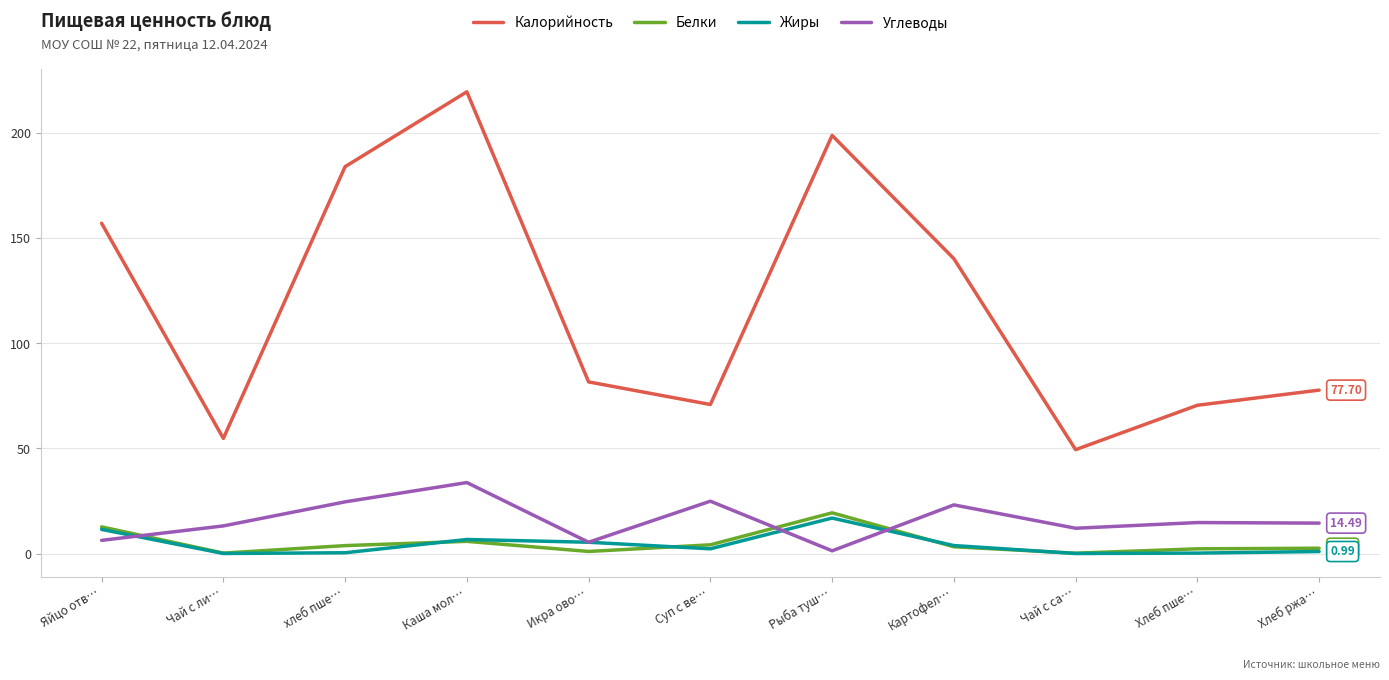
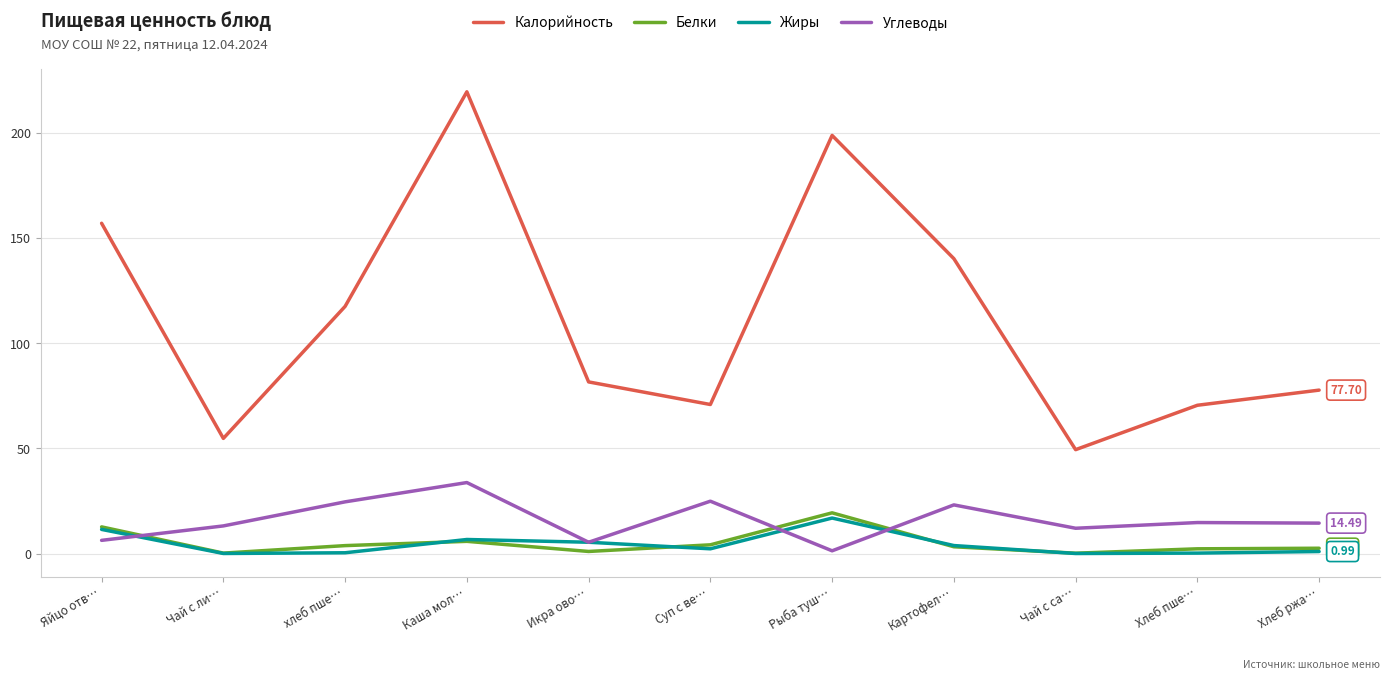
  {
    "Калорийность": {
      "Яйцо отв…": 157,
      "Чай с ли…": 55,
-     "хлеб пше…": 184,
+     "хлеб пше…": 118,
      "Каша мол…": 219,
      "Икра ово…": 82,
      "Суп с ве…": 71,
      "Рыба туш…": 199,
      "Картофел…": 140,
      "Чай с са…": 49,
      "Хлеб пше…": 71
    },
    "Белки": {
      "Яйцо отв…": 13,
      "хлеб пше…": 4,
      "Икра ово…": 1,
      "Суп с ве…": 4,
      "Рыба туш…": 19,
      "Хлеб пше…": 2
    },
    "Жиры": {
      "Яйцо отв…": 12,
      "хлеб пше…": 0,
      "Суп с ве…": 2,
      "Рыба туш…": 17,
      "Хлеб пше…": 0
    },
    "Углеводы": {
      "Яйцо отв…": 6,
      "Чай с ли…": 13,
      "хлеб пше…": 25,
      "Каша мол…": 34,
      "Суп с ве…": 25,
      "Рыба туш…": 1,
      "Картофел…": 23,
      "Чай с са…": 12,
      "Хлеб пше…": 15
    }
  }
